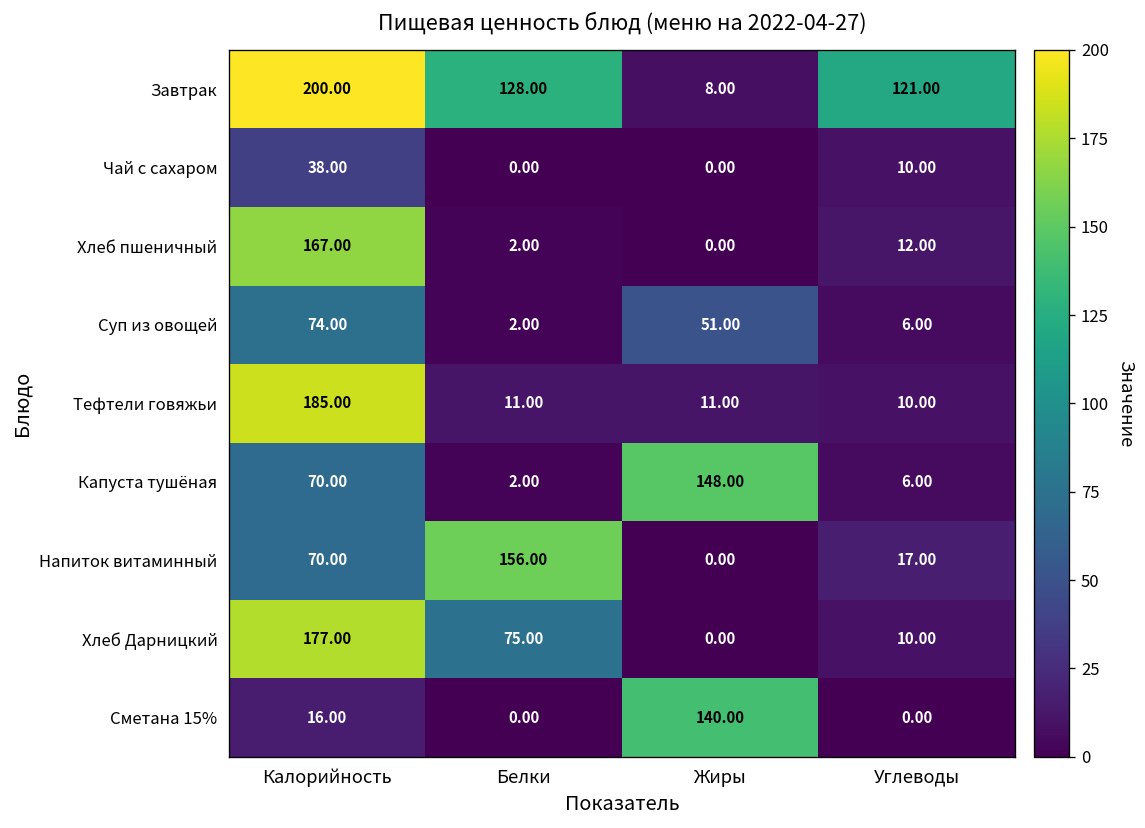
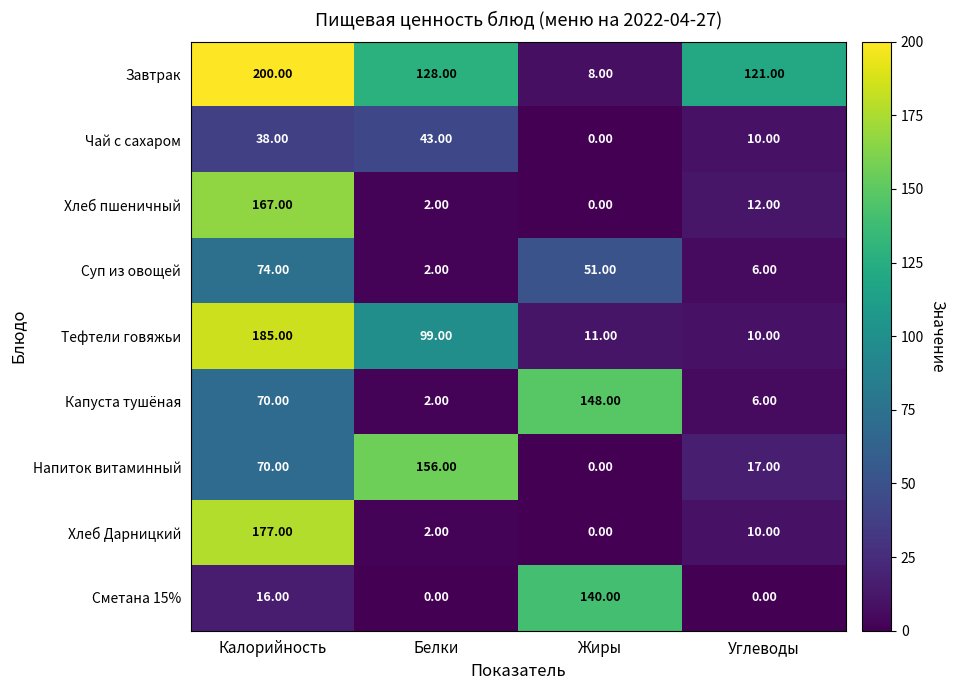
  {
    "Завтрак": {
      "Калорийность": 200.00,
      "Белки": 128.00,
      "Жиры": 8.00,
      "Углеводы": 121.00
    },
    "Чай с сахаром": {
      "Калорийность": 38.00,
-     "Белки": 0.00,
+     "Белки": 43.00,
      "Жиры": 0.00,
      "Углеводы": 10.00
    },
    "Хлеб пшеничный": {
      "Калорийность": 167.00,
      "Белки": 2.00,
      "Жиры": 0.00,
      "Углеводы": 12.00
    },
    "Суп из овощей": {
      "Калорийность": 74.00,
      "Белки": 2.00,
      "Жиры": 51.00,
      "Углеводы": 6.00
    },
    "Тефтели говяжьи": {
      "Калорийность": 185.00,
-     "Белки": 11.00,
+     "Белки": 99.00,
      "Жиры": 11.00,
      "Углеводы": 10.00
    },
    "Капуста тушёная": {
      "Калорийность": 70.00,
      "Белки": 2.00,
      "Жиры": 148.00,
      "Углеводы": 6.00
    },
    "Напиток витаминный": {
      "Калорийность": 70.00,
      "Белки": 156.00,
      "Жиры": 0.00,
      "Углеводы": 17.00
    },
    "Хлеб Дарницкий": {
      "Калорийность": 177.00,
-     "Белки": 75.00,
+     "Белки": 2.00,
      "Жиры": 0.00,
      "Углеводы": 10.00
    },
    "Сметана 15%": {
      "Калорийность": 16.00,
      "Белки": 0.00,
      "Жиры": 140.00,
      "Углеводы": 0.00
    }
  }
